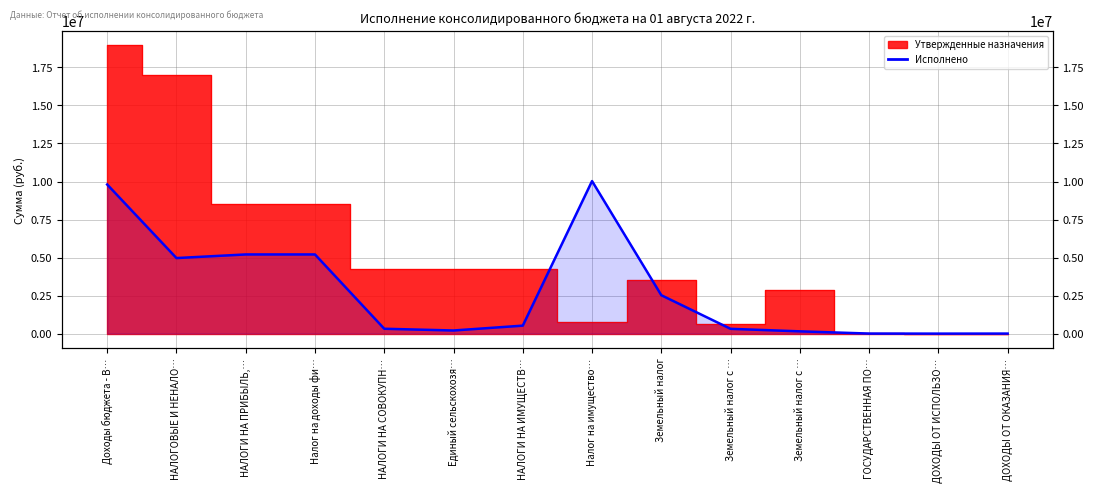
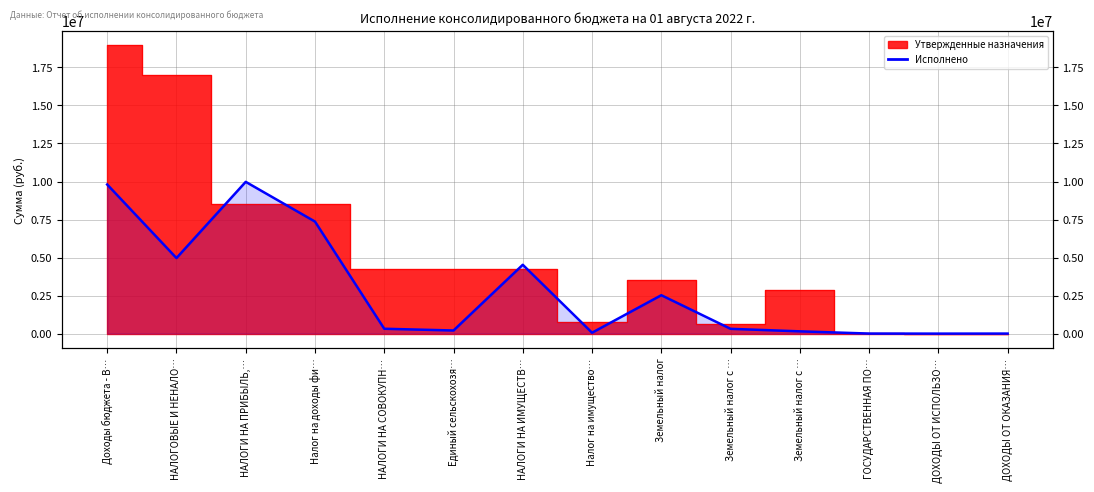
  {
    "Исполнено": {
      "Доходы бюджета - В…": 9800000,
      "НАЛОГОВЫЕ И НЕНАЛО…": 5000000,
-     "НАЛОГИ НА ПРИБЫЛЬ,…": 5200000,
-     "Налог на доходы фи…": 5200000,
+     "НАЛОГИ НА ПРИБЫЛЬ,…": 10000000,
+     "Налог на доходы фи…": 7400000,
      "НАЛОГИ НА СОВОКУПН…": 300000,
      "Единый сельскохозя…": 200000,
-     "НАЛОГИ НА ИМУЩЕСТВ…": 500000,
-     "Налог на имущество…": 10000000,
+     "НАЛОГИ НА ИМУЩЕСТВ…": 4500000,
+     "Налог на имущество…": 100000,
      "Земельный налог": 2500000
    }
  }
